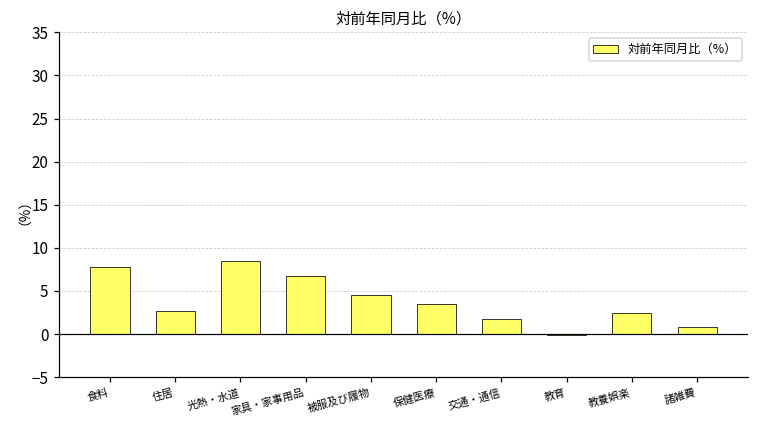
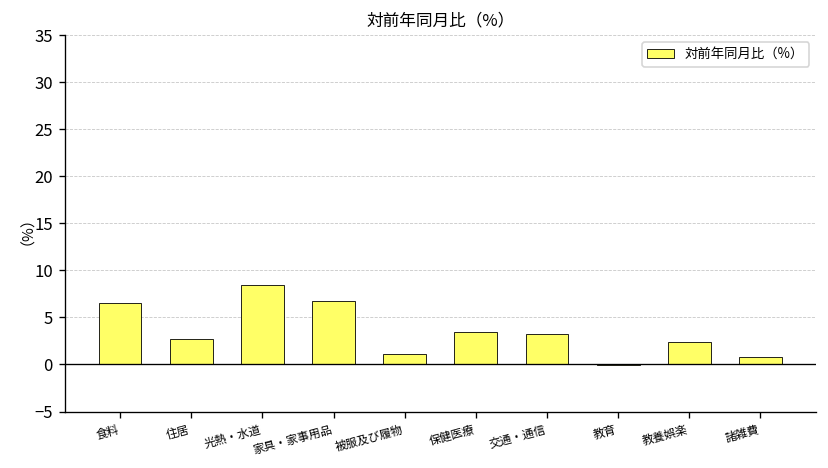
  {
-   "食料": 8,
+   "食料": 7,
    "住居": 3,
    "光熱・水道": 9,
    "家具・家事用品": 7,
-   "被服及び履物": 5,
+   "被服及び履物": 1,
    "保健医療": 4,
-   "交通・通信": 2,
+   "交通・通信": 3,
    "教養娯楽": 2,
    "諸雑費": 1
  }
